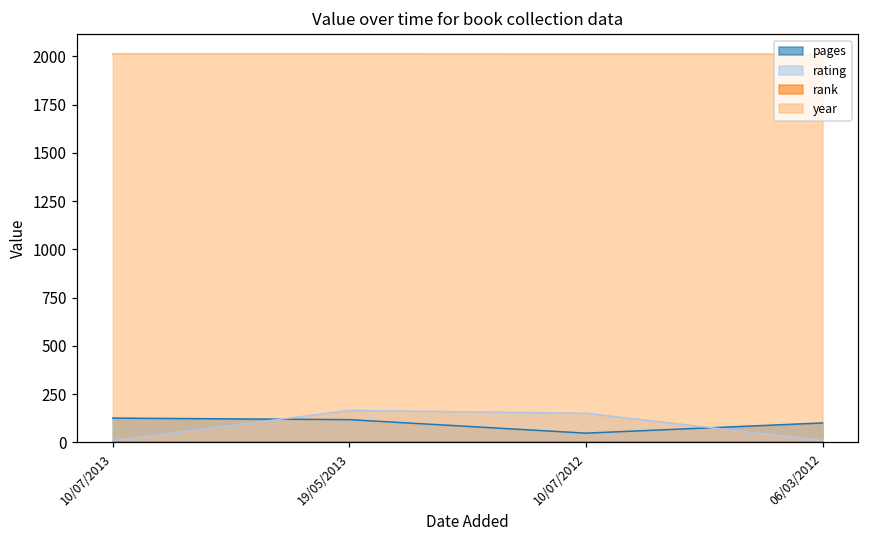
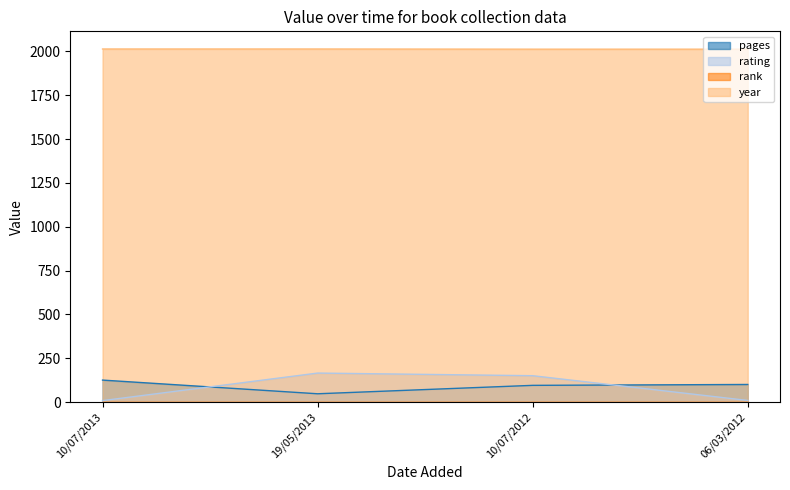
  {
    "pages": {
      "10/07/2013": 130,
-     "19/05/2013": 120,
-     "10/07/2012": 50,
+     "19/05/2013": 50,
+     "10/07/2012": 100,
      "06/03/2012": 100
    },
    "rating": {
      "19/05/2013": 170,
      "10/07/2012": 150
    },
    "rank": {
      "19/05/2013": 0,
      "10/07/2012": 0
    },
    "year": {
      "10/07/2013": 2010,
      "19/05/2013": 2010,
      "10/07/2012": 2010
    }
  }
